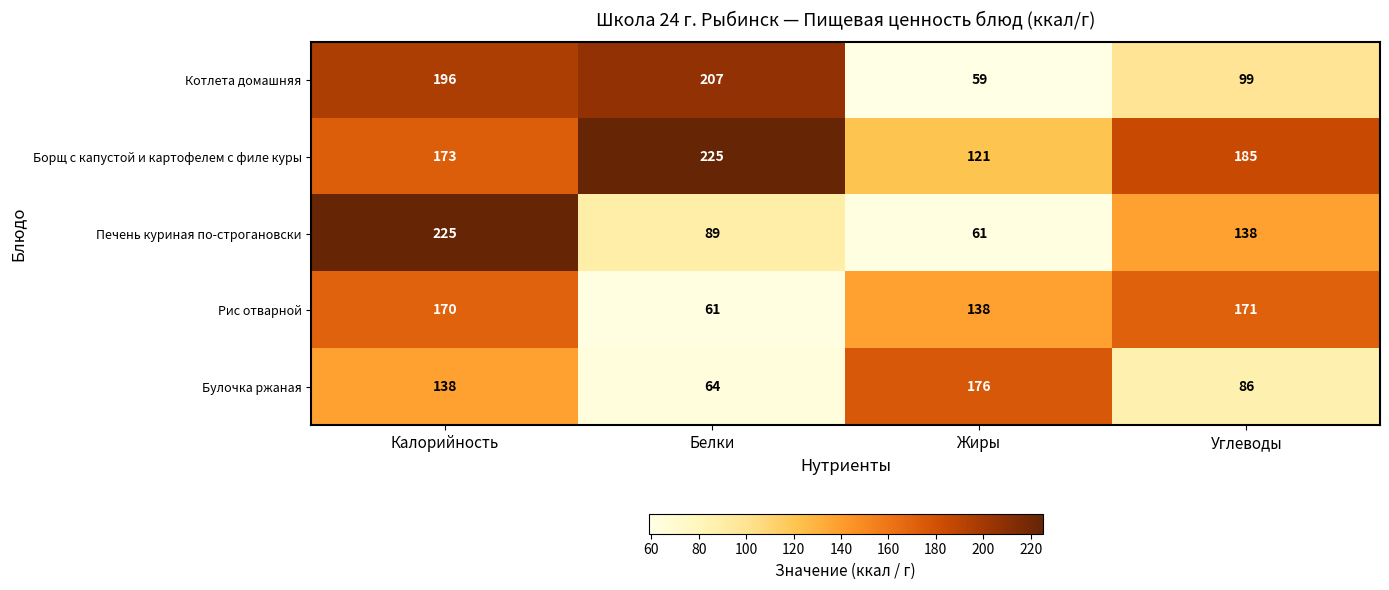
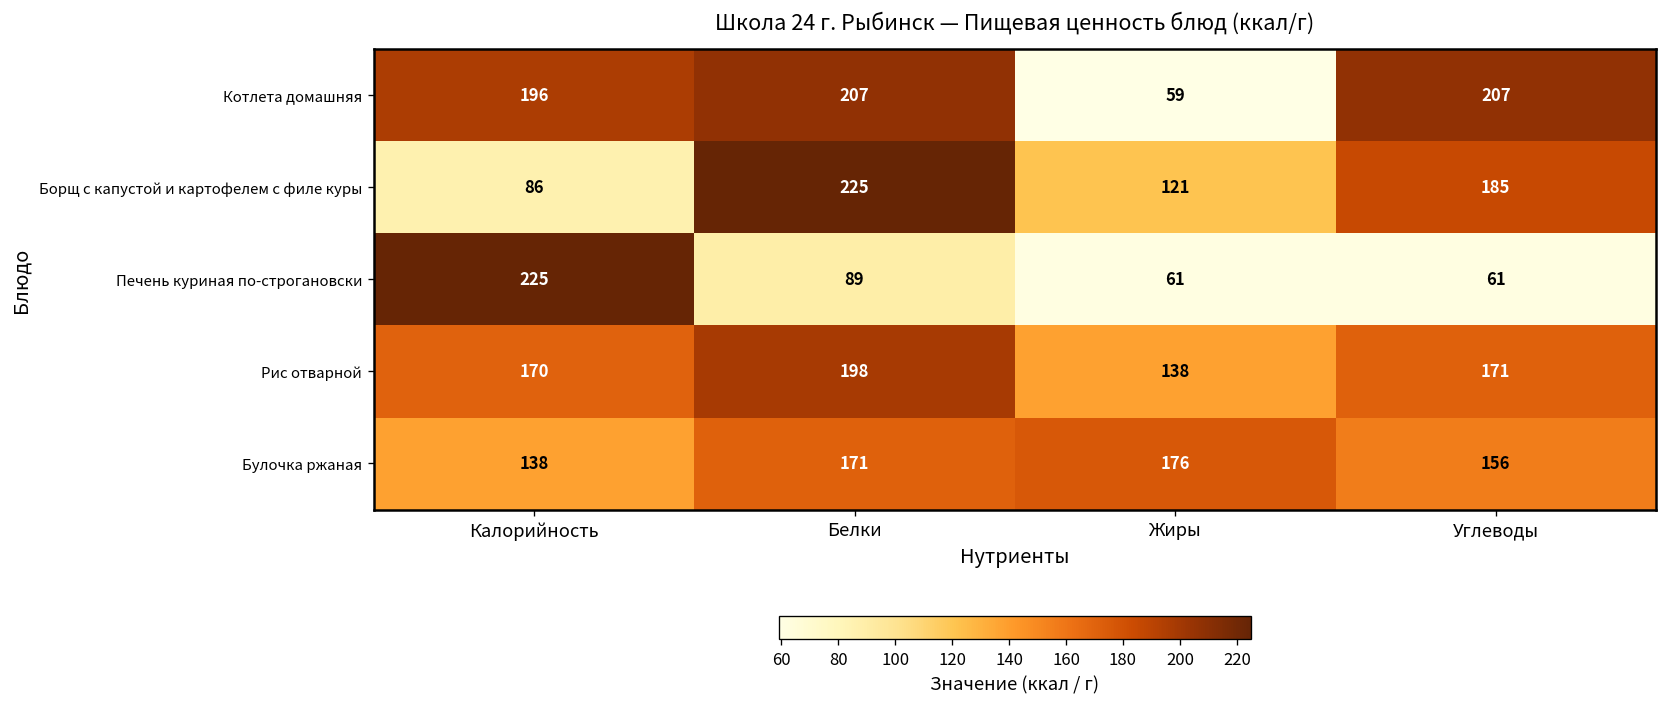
  {
    "Котлета домашняя": {
      "Калорийность": 196,
      "Белки": 207,
      "Жиры": 59,
-     "Углеводы": 99
+     "Углеводы": 207
    },
    "Борщ с капустой и картофелем с филе куры": {
-     "Калорийность": 173,
+     "Калорийность": 86,
      "Белки": 225,
      "Жиры": 121,
      "Углеводы": 185
    },
    "Печень куриная по-строгановски": {
      "Калорийность": 225,
      "Белки": 89,
      "Жиры": 61,
-     "Углеводы": 138
+     "Углеводы": 61
    },
    "Рис отварной": {
      "Калорийность": 170,
-     "Белки": 61,
+     "Белки": 198,
      "Жиры": 138,
      "Углеводы": 171
    },
    "Булочка ржаная": {
      "Калорийность": 138,
-     "Белки": 64,
+     "Белки": 171,
      "Жиры": 176,
-     "Углеводы": 86
+     "Углеводы": 156
    }
  }
